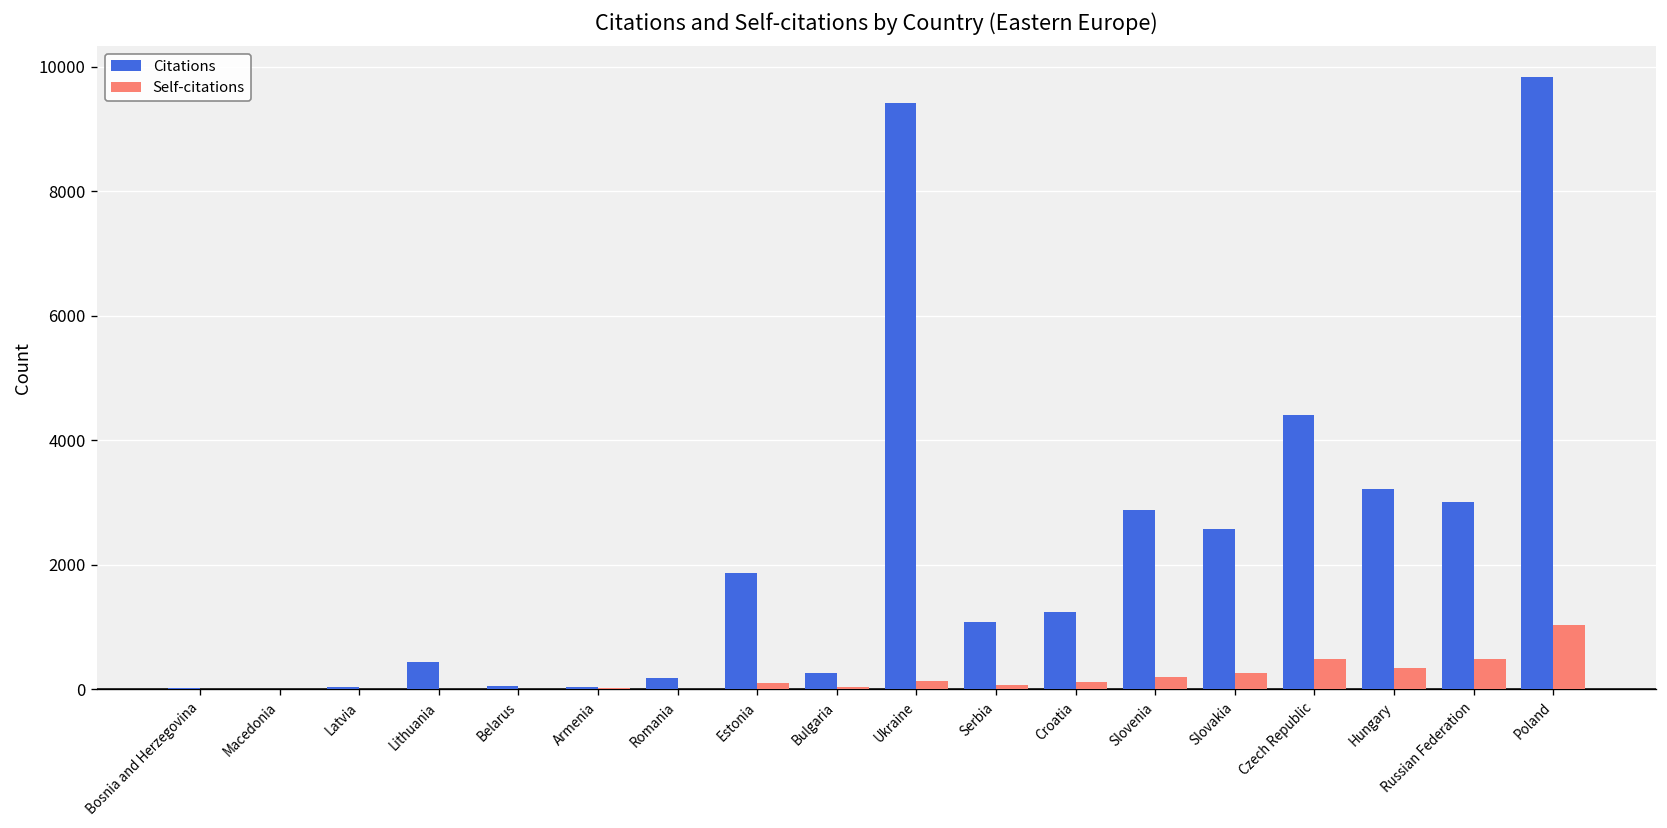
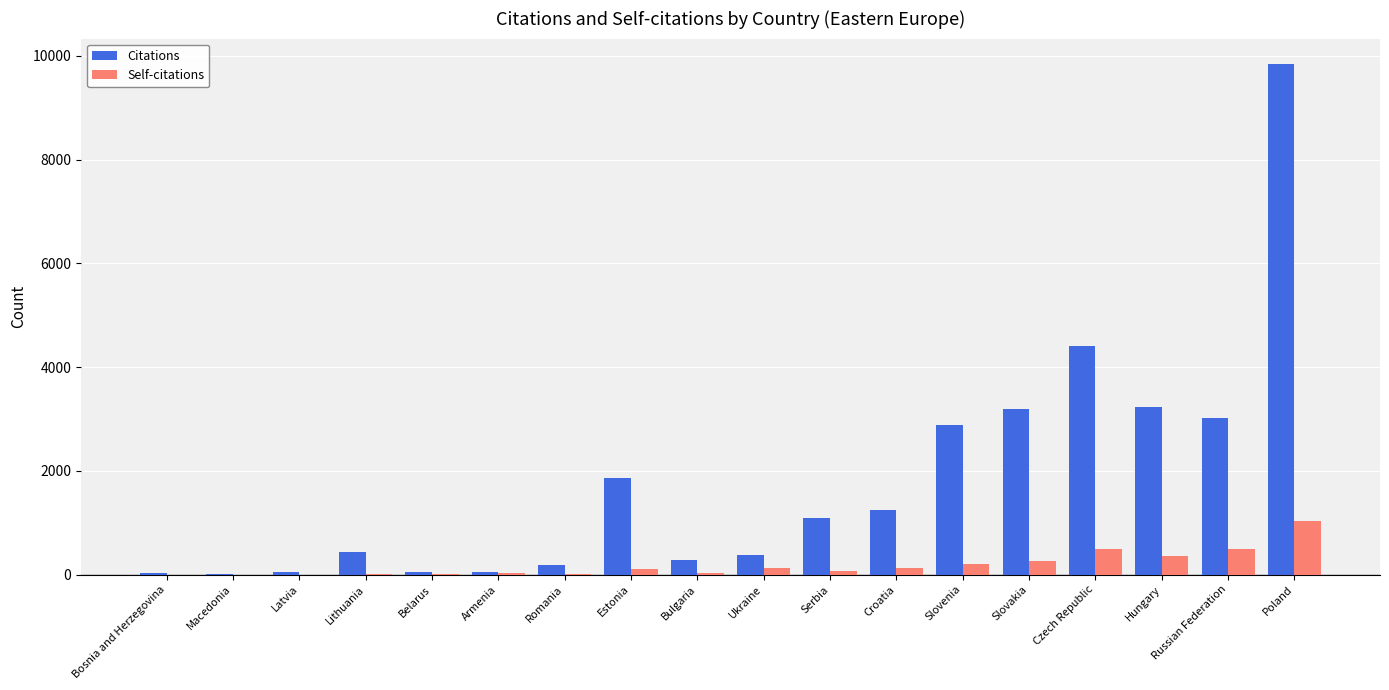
  {
    "Citations": {
      "Lithuania": 400,
      "Belarus": 100,
      "Romania": 200,
      "Estonia": 1900,
      "Bulgaria": 300,
-     "Ukraine": 9400,
+     "Ukraine": 400,
      "Serbia": 1100,
      "Croatia": 1200,
      "Slovenia": 2900,
-     "Slovakia": 2600,
+     "Slovakia": 3200,
      "Czech Republic": 4400,
      "Hungary": 3200,
      "Russian Federation": 3000,
      "Poland": 9800
    },
    "Self-citations": {
      "Macedonia": 0,
      "Latvia": 0,
      "Estonia": 100,
      "Ukraine": 100,
      "Serbia": 100,
      "Croatia": 100,
      "Slovenia": 200,
      "Slovakia": 300,
      "Czech Republic": 500,
      "Hungary": 400,
      "Russian Federation": 500,
      "Poland": 1000
    }
  }
